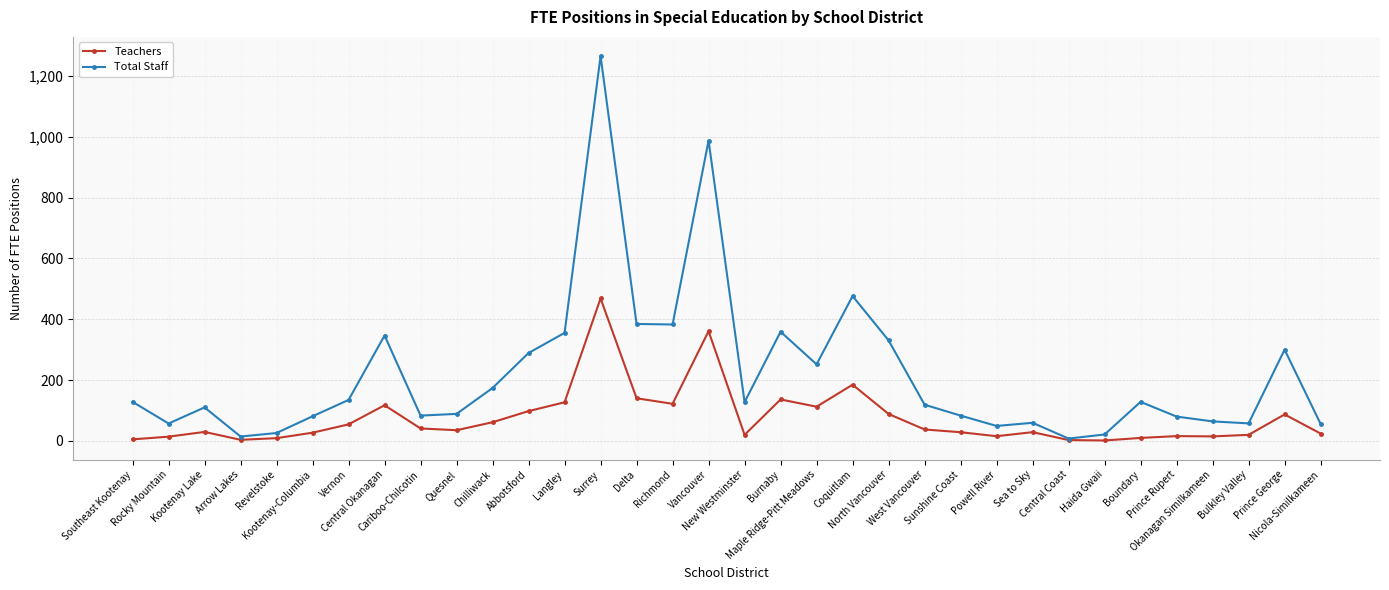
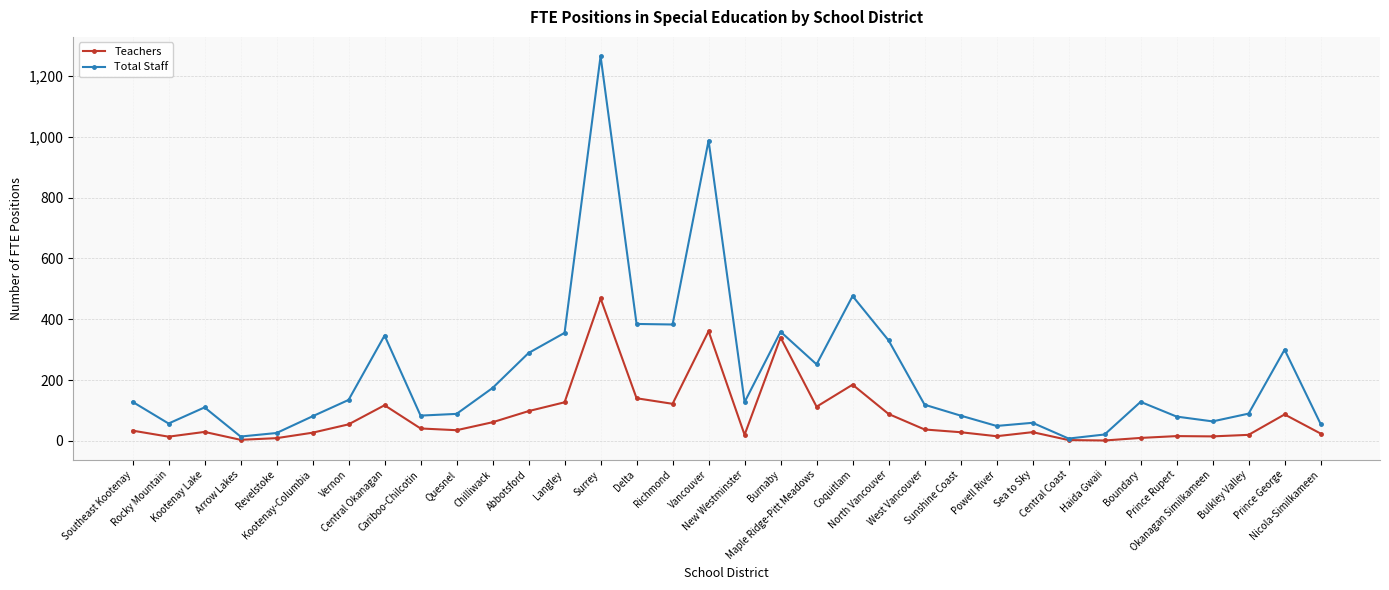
  {
    "Teachers": {
-     "Southeast Kootenay": "0",
+     "Southeast Kootenay": "30",
      "Rocky Mountain": "10",
      "Kootenay Lake": "30",
      "Arrow Lakes": "0",
      "Revelstoke": "10",
      "Kootenay-Columbia": "30",
      "Vernon": "50",
      "Central Okanagan": "120",
      "Cariboo-Chilcotin": "40",
      "Quesnel": "30",
      "Chilliwack": "60",
      "Abbotsford": "100",
      "Langley": "130",
      "Surrey": "470",
      "Delta": "140",
      "Richmond": "120",
      "Vancouver": "360",
      "New Westminster": "20",
-     "Burnaby": "140",
+     "Burnaby": "340",
      "Maple Ridge-Pitt Meadows": "110",
      "Coquitlam": "180",
      "North Vancouver": "90",
      "West Vancouver": "40",
      "Sunshine Coast": "30",
      "Powell River": "20",
      "Sea to Sky": "30",
      "Haida Gwaii": "0",
      "Boundary": "10",
      "Prince Rupert": "20",
      "Okanagan Similkameen": "10",
      "Bulkley Valley": "20",
      "Prince George": "90",
      "Nicola-Similkameen": "20"
    },
    "Total Staff": {
      "Southeast Kootenay": "130",
      "Rocky Mountain": "60",
      "Kootenay Lake": "110",
      "Arrow Lakes": "10",
      "Revelstoke": "30",
      "Kootenay-Columbia": "80",
      "Vernon": "130",
      "Central Okanagan": "350",
      "Cariboo-Chilcotin": "80",
      "Quesnel": "90",
      "Chilliwack": "170",
      "Abbotsford": "290",
      "Langley": "360",
      "Surrey": "1,270",
      "Delta": "380",
      "Richmond": "380",
      "Vancouver": "990",
      "New Westminster": "130",
      "Burnaby": "360",
      "Maple Ridge-Pitt Meadows": "250",
      "Coquitlam": "480",
      "North Vancouver": "330",
      "West Vancouver": "120",
      "Sunshine Coast": "80",
      "Powell River": "50",
      "Sea to Sky": "60",
      "Haida Gwaii": "20",
      "Boundary": "130",
      "Prince Rupert": "80",
      "Okanagan Similkameen": "60",
-     "Bulkley Valley": "60",
+     "Bulkley Valley": "90",
      "Prince George": "300",
      "Nicola-Similkameen": "60"
    }
  }
